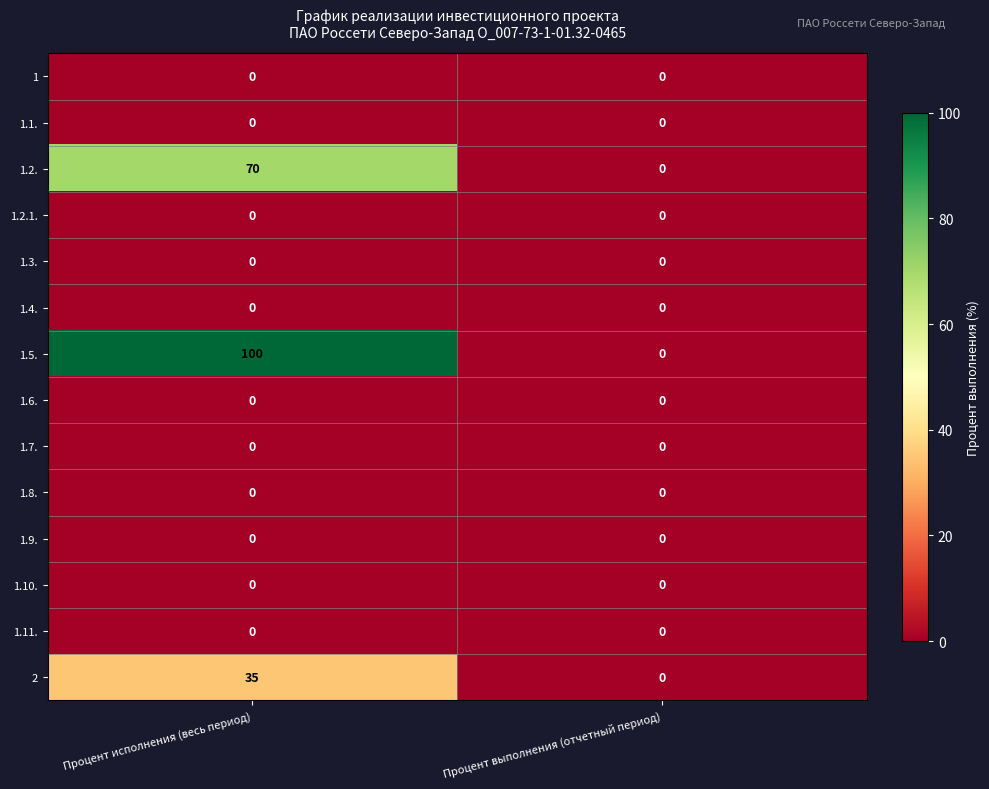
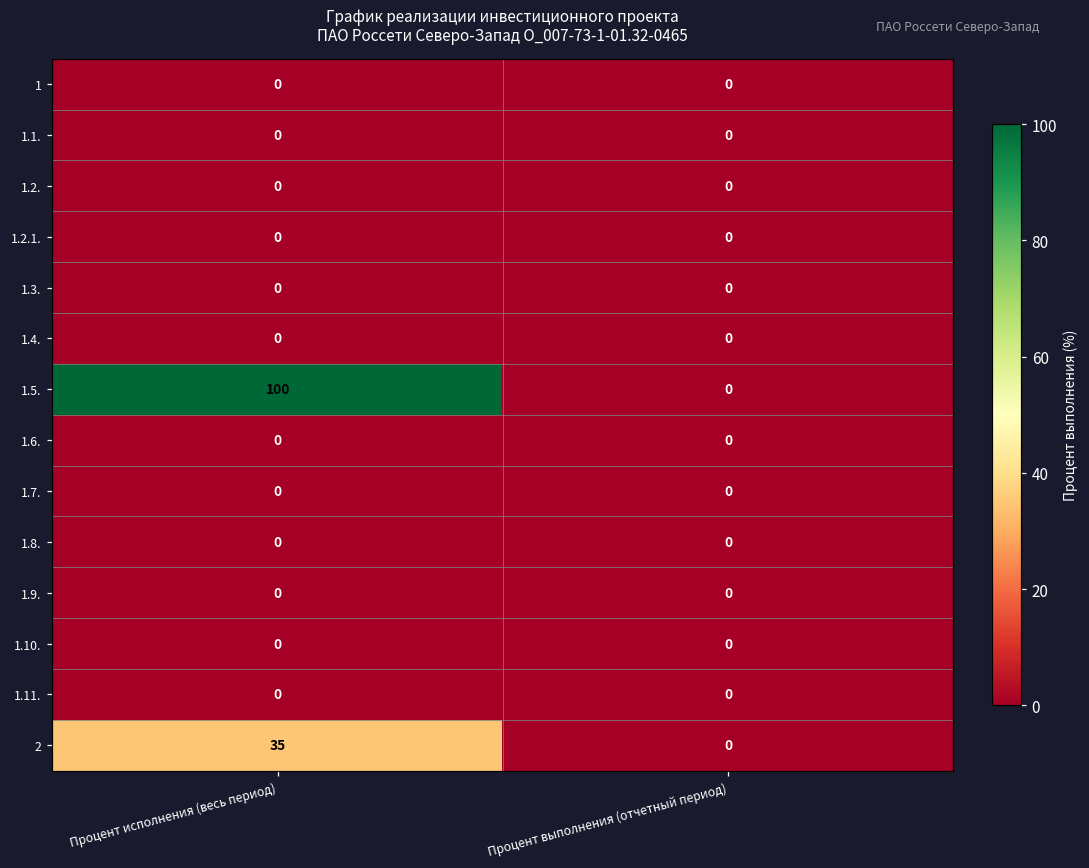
  {
    "1": {
      "Процент исполнения (весь период)": 0,
      "Процент выполнения (отчетный период)": 0
    },
    "1.1.": {
      "Процент исполнения (весь период)": 0,
      "Процент выполнения (отчетный период)": 0
    },
    "1.2.": {
-     "Процент исполнения (весь период)": 70,
+     "Процент исполнения (весь период)": 0,
      "Процент выполнения (отчетный период)": 0
    },
    "1.2.1.": {
      "Процент исполнения (весь период)": 0,
      "Процент выполнения (отчетный период)": 0
    },
    "1.3.": {
      "Процент исполнения (весь период)": 0,
      "Процент выполнения (отчетный период)": 0
    },
    "1.4.": {
      "Процент исполнения (весь период)": 0,
      "Процент выполнения (отчетный период)": 0
    },
    "1.5.": {
      "Процент исполнения (весь период)": 100,
      "Процент выполнения (отчетный период)": 0
    },
    "1.6.": {
      "Процент исполнения (весь период)": 0,
      "Процент выполнения (отчетный период)": 0
    },
    "1.7.": {
      "Процент исполнения (весь период)": 0,
      "Процент выполнения (отчетный период)": 0
    },
    "1.8.": {
      "Процент исполнения (весь период)": 0,
      "Процент выполнения (отчетный период)": 0
    },
    "1.9.": {
      "Процент исполнения (весь период)": 0,
      "Процент выполнения (отчетный период)": 0
    },
    "1.10.": {
      "Процент исполнения (весь период)": 0,
      "Процент выполнения (отчетный период)": 0
    },
    "1.11.": {
      "Процент исполнения (весь период)": 0,
      "Процент выполнения (отчетный период)": 0
    },
    "2": {
      "Процент исполнения (весь период)": 35,
      "Процент выполнения (отчетный период)": 0
    }
  }
